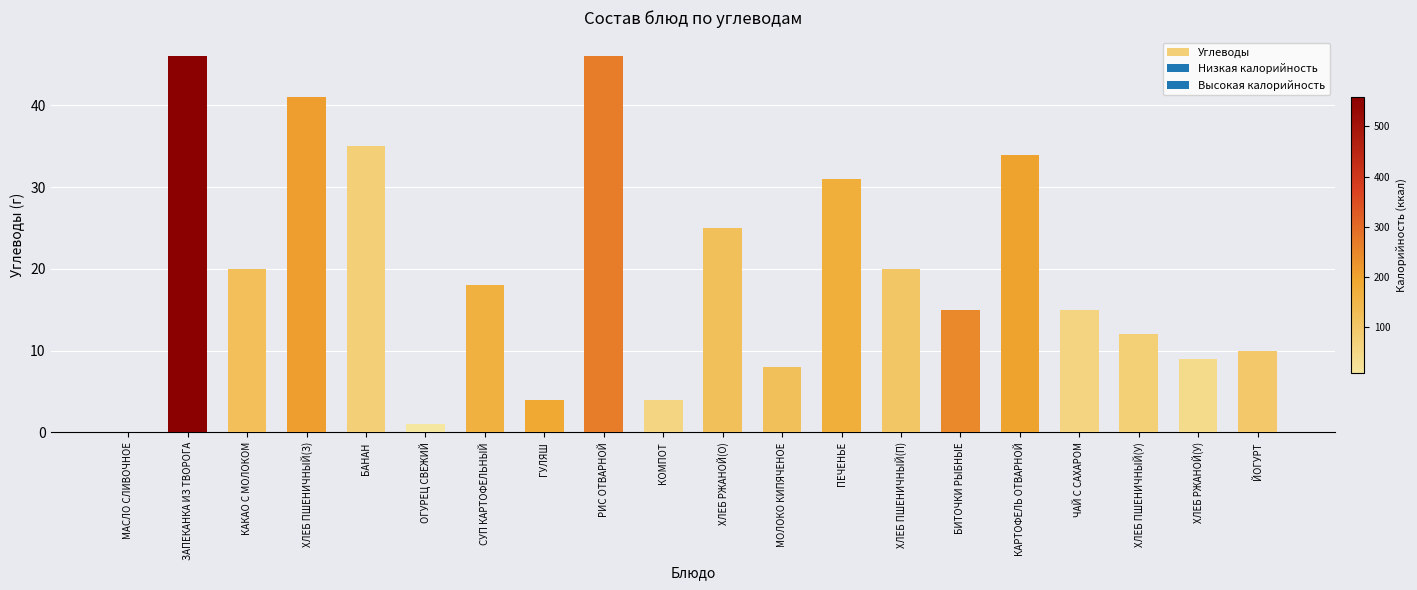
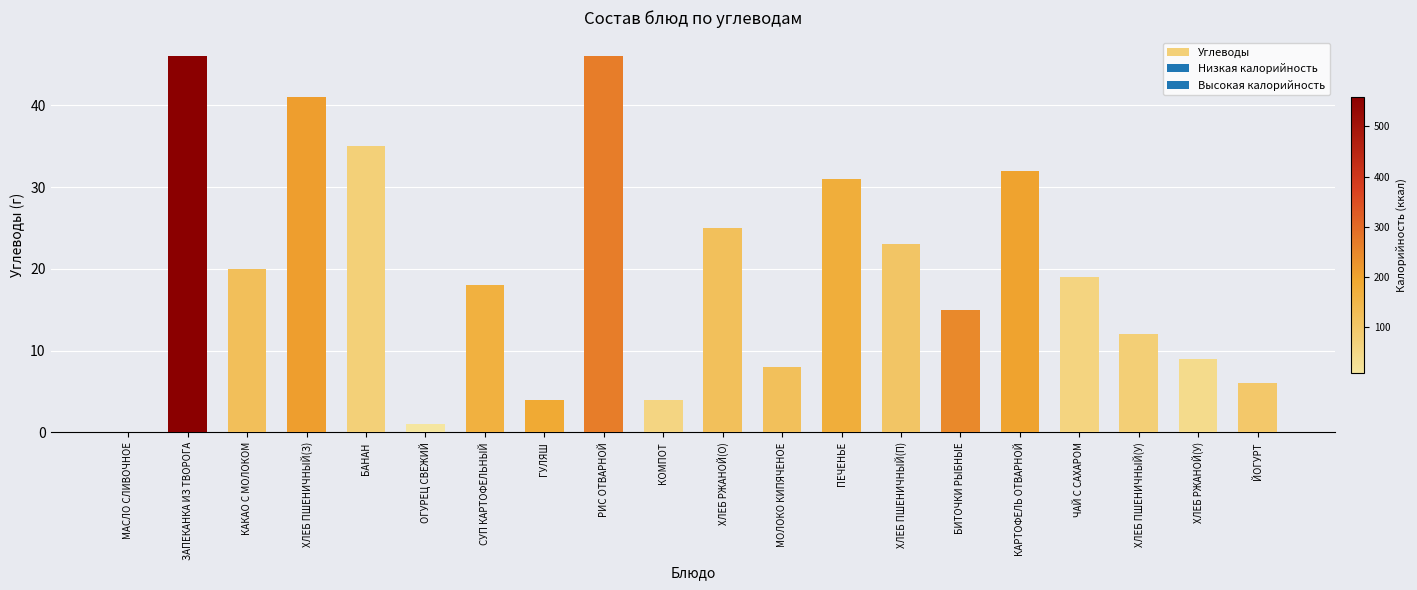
  {
    "МАСЛО СЛИВОЧНОЕ": 0,
    "ЗАПЕКАНКА ИЗ ТВОРОГА": 46,
    "КАКАО С МОЛОКОМ": 20,
    "ХЛЕБ ПШЕНИЧНЫЙ(З)": 41,
    "БАНАН": 35,
    "ОГУРЕЦ СВЕЖИЙ": 1,
    "СУП КАРТОФЕЛЬНЫЙ": 18,
    "ГУЛЯШ": 4,
    "РИС ОТВАРНОЙ": 46,
    "КОМПОТ": 4,
    "ХЛЕБ РЖАНОЙ(О)": 25,
    "МОЛОКО КИПЯЧЕНОЕ": 8,
    "ПЕЧЕНЬЕ": 31,
-   "ХЛЕБ ПШЕНИЧНЫЙ(П)": 20,
+   "ХЛЕБ ПШЕНИЧНЫЙ(П)": 23,
    "БИТОЧКИ РЫБНЫЕ": 15,
-   "КАРТОФЕЛЬ ОТВАРНОЙ": 34,
-   "ЧАЙ С САХАРОМ": 15,
+   "КАРТОФЕЛЬ ОТВАРНОЙ": 32,
+   "ЧАЙ С САХАРОМ": 19,
    "ХЛЕБ ПШЕНИЧНЫЙ(У)": 12,
    "ХЛЕБ РЖАНОЙ(У)": 9,
-   "ЙОГУРТ": 10
+   "ЙОГУРТ": 6
  }
